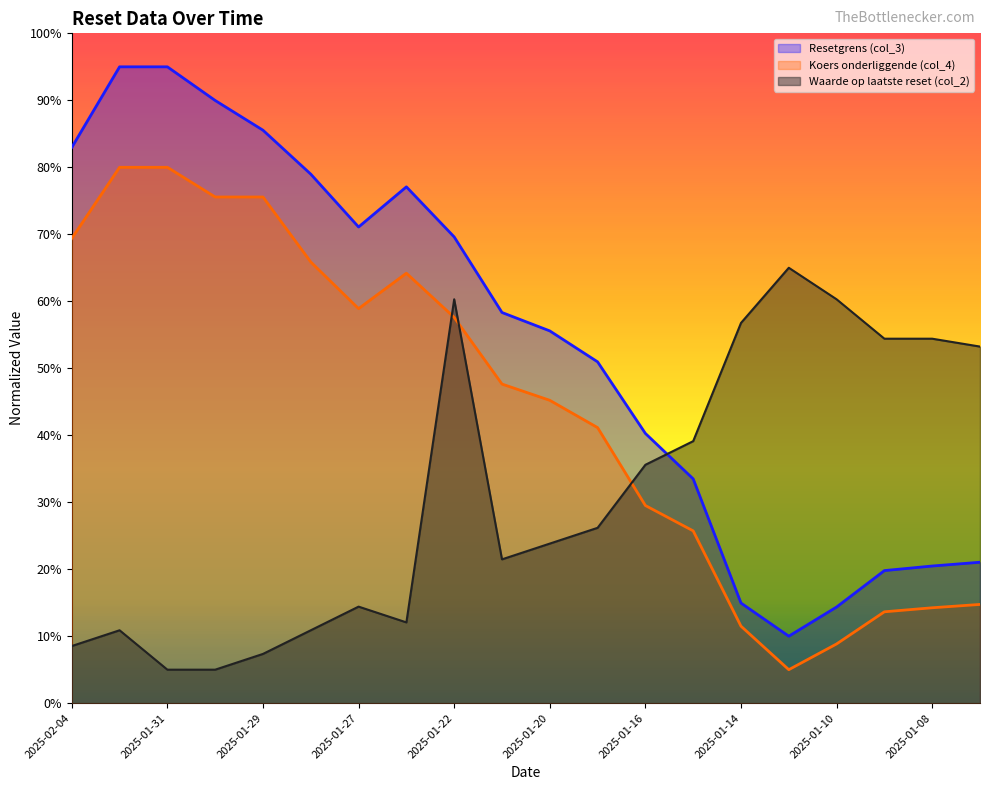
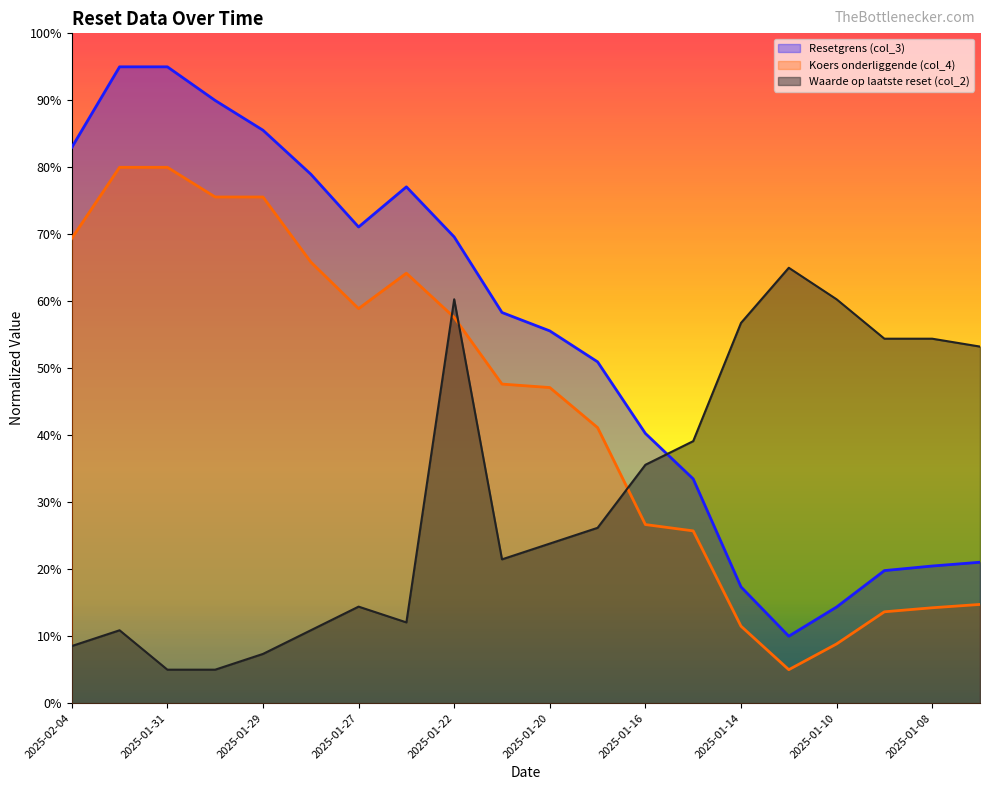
  {
    "Resetgrens (col_3)": {
      "2025-02-04": "83%",
      "2025-01-31": "95%",
      "2025-01-29": "86%",
      "2025-01-27": "71%",
      "2025-01-22": "70%",
      "2025-01-20": "56%",
      "2025-01-16": "40%",
-     "2025-01-14": "15%",
+     "2025-01-14": "17%",
      "2025-01-10": "14%",
      "2025-01-08": "20%"
    },
    "Koers onderliggende (col_4)": {
      "2025-02-04": "69%",
      "2025-01-31": "80%",
      "2025-01-29": "76%",
      "2025-01-27": "59%",
      "2025-01-22": "58%",
-     "2025-01-20": "45%",
-     "2025-01-16": "30%",
+     "2025-01-20": "47%",
+     "2025-01-16": "27%",
      "2025-01-14": "11%",
      "2025-01-10": "9%",
      "2025-01-08": "14%"
    },
    "Waarde op laatste reset (col_2)": {
      "2025-02-04": "9%",
      "2025-01-31": "5%",
      "2025-01-29": "7%",
      "2025-01-27": "14%",
      "2025-01-22": "60%",
      "2025-01-20": "24%",
      "2025-01-16": "36%",
      "2025-01-14": "57%",
      "2025-01-10": "60%",
      "2025-01-08": "54%"
    }
  }
